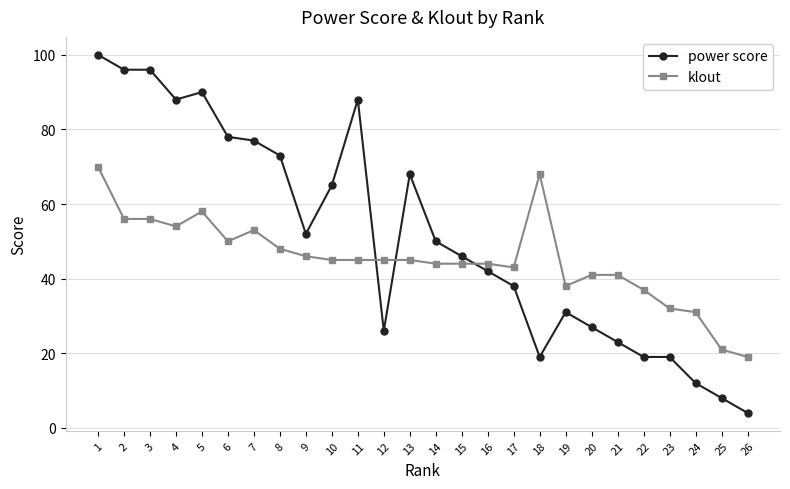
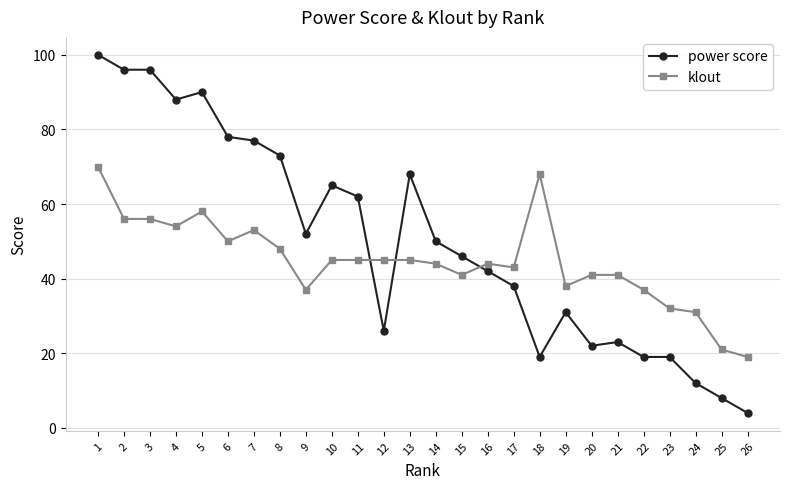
  {
    "power score": {
      "1": 100,
      "2": 96,
      "3": 96,
      "4": 88,
      "5": 90,
      "6": 78,
      "7": 77,
      "8": 73,
      "9": 52,
      "10": 65,
-     "11": 88,
+     "11": 62,
      "12": 26,
      "13": 68,
      "14": 50,
      "15": 46,
      "16": 42,
      "17": 38,
      "18": 19,
      "19": 31,
-     "20": 27,
+     "20": 22,
      "21": 23,
      "22": 19,
      "23": 19,
      "24": 12,
      "25": 8,
      "26": 4
    },
    "klout": {
      "1": 70,
      "2": 56,
      "3": 56,
      "4": 54,
      "5": 58,
      "6": 50,
      "7": 53,
      "8": 48,
-     "9": 46,
+     "9": 37,
      "10": 45,
      "11": 45,
      "12": 45,
      "13": 45,
      "14": 44,
-     "15": 44,
+     "15": 41,
      "16": 44,
      "17": 43,
      "18": 68,
      "19": 38,
      "20": 41,
      "21": 41,
      "22": 37,
      "23": 32,
      "24": 31,
      "25": 21,
      "26": 19
    }
  }
